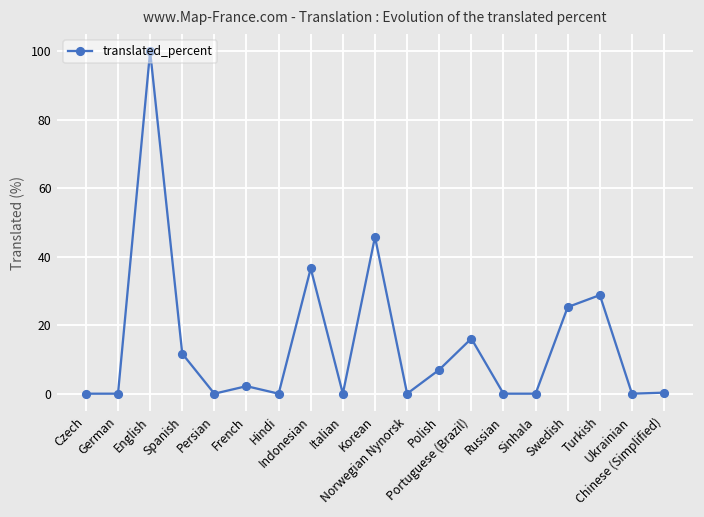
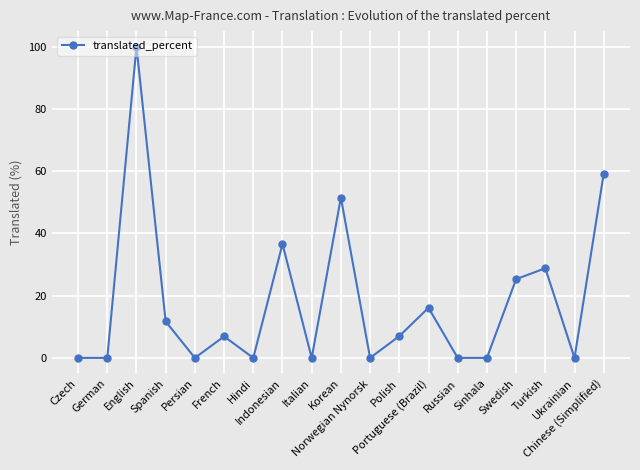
  {
    "Czech": 0,
    "German": 0,
    "Spanish": 12,
    "Persian": 0,
-   "French": 2,
+   "French": 7,
    "Hindi": 0,
    "Indonesian": 37,
    "Italian": 0,
-   "Korean": 46,
+   "Korean": 52,
    "Norwegian Nynorsk": 0,
    "Polish": 7,
    "Portuguese (Brazil)": 16,
    "Russian": 0,
    "Sinhala": 0,
    "Swedish": 25,
    "Turkish": 29,
    "Ukrainian": 0,
-   "Chinese (Simplified)": 0
+   "Chinese (Simplified)": 59
  }
